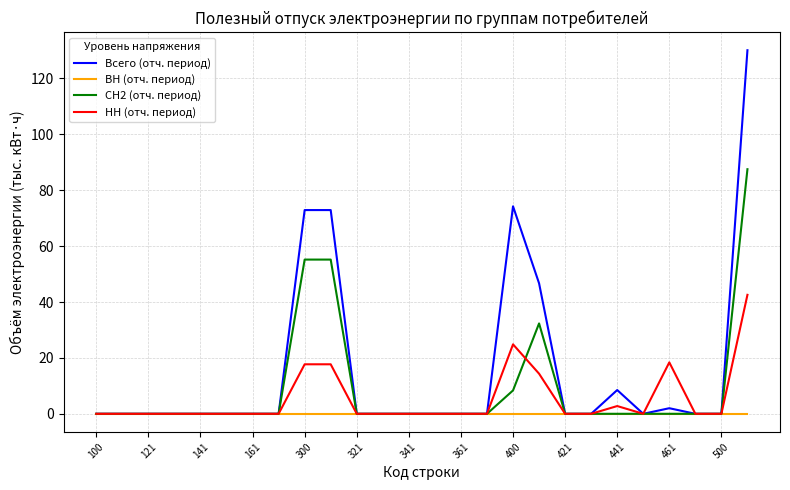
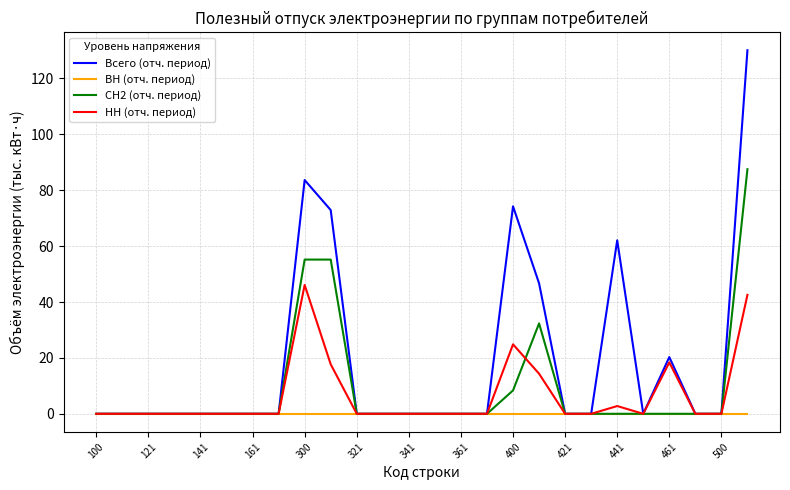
  {
    "Всего (отч. период)": {
-     "300": 73,
+     "300": 84,
      "400": 74,
-     "441": 9,
-     "461": 2
+     "441": 62,
+     "461": 20
    },
    "ВН (отч. период)": {
      "300": 0,
      "400": 0
    },
    "СН2 (отч. период)": {
      "300": 55,
      "400": 8
    },
    "НН (отч. период)": {
-     "300": 18,
+     "300": 46,
      "400": 25,
      "441": 3,
      "461": 18
    }
  }
